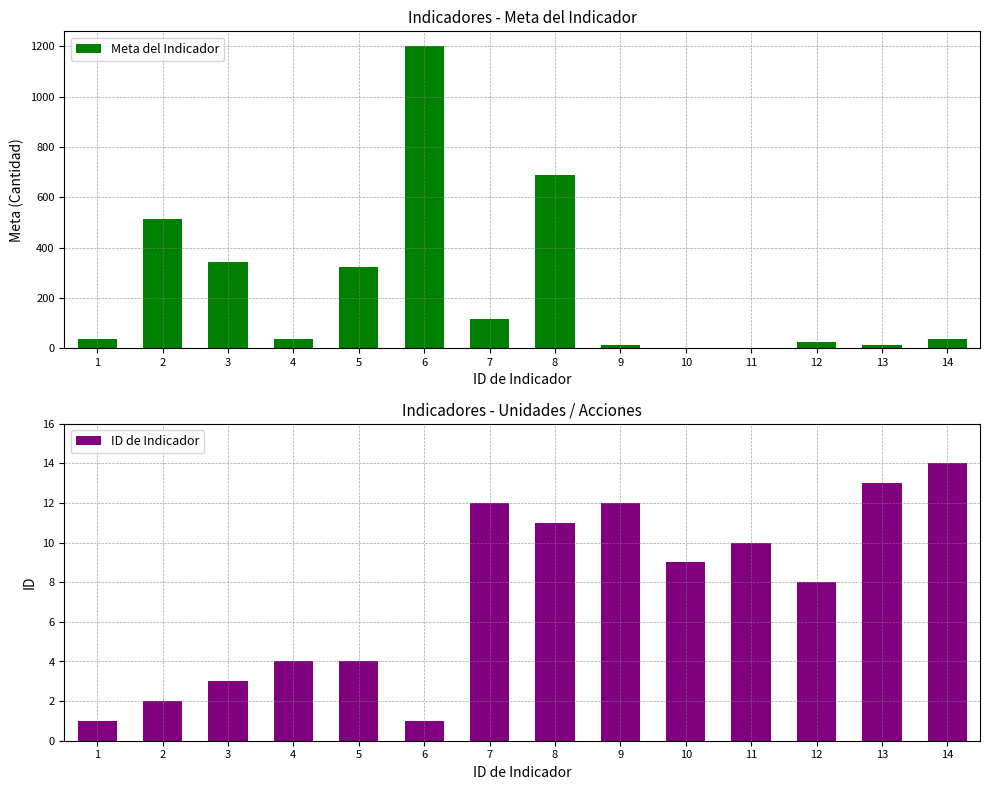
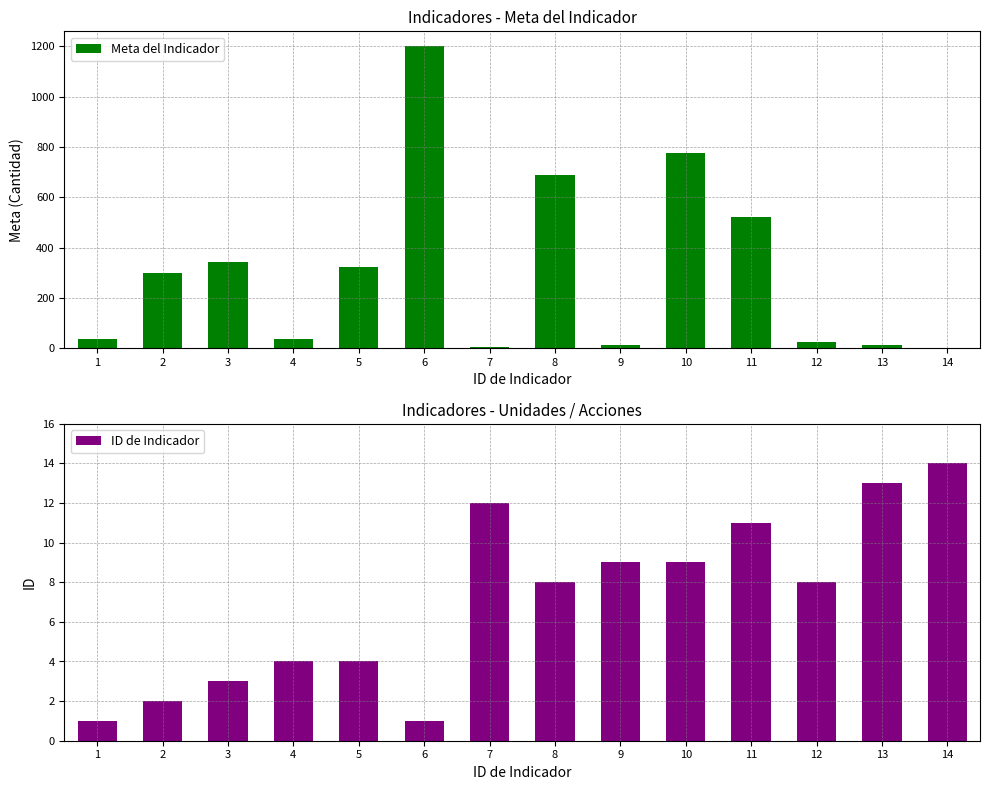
  {
    "Indicadores - Meta del Indicador": {
      "1": 40,
-     "2": 510,
+     "2": 300,
      "3": 340,
      "4": 40,
      "5": 320,
      "6": 1200,
-     "7": 120,
+     "7": 0,
      "8": 690,
      "9": 10,
-     "10": 0,
-     "11": 0,
+     "10": 780,
+     "11": 520,
      "12": 20,
      "13": 10,
-     "14": 40
+     "14": 0
    },
    "Indicadores - Unidades / Acciones": {
      "1": 1,
      "2": 2,
      "3": 3,
      "4": 4,
      "5": 4,
      "6": 1,
      "7": 12,
-     "8": 11,
-     "9": 12,
+     "8": 8,
+     "9": 9,
      "10": 9,
-     "11": 10,
+     "11": 11,
      "12": 8,
      "13": 13,
      "14": 14
    }
  }
